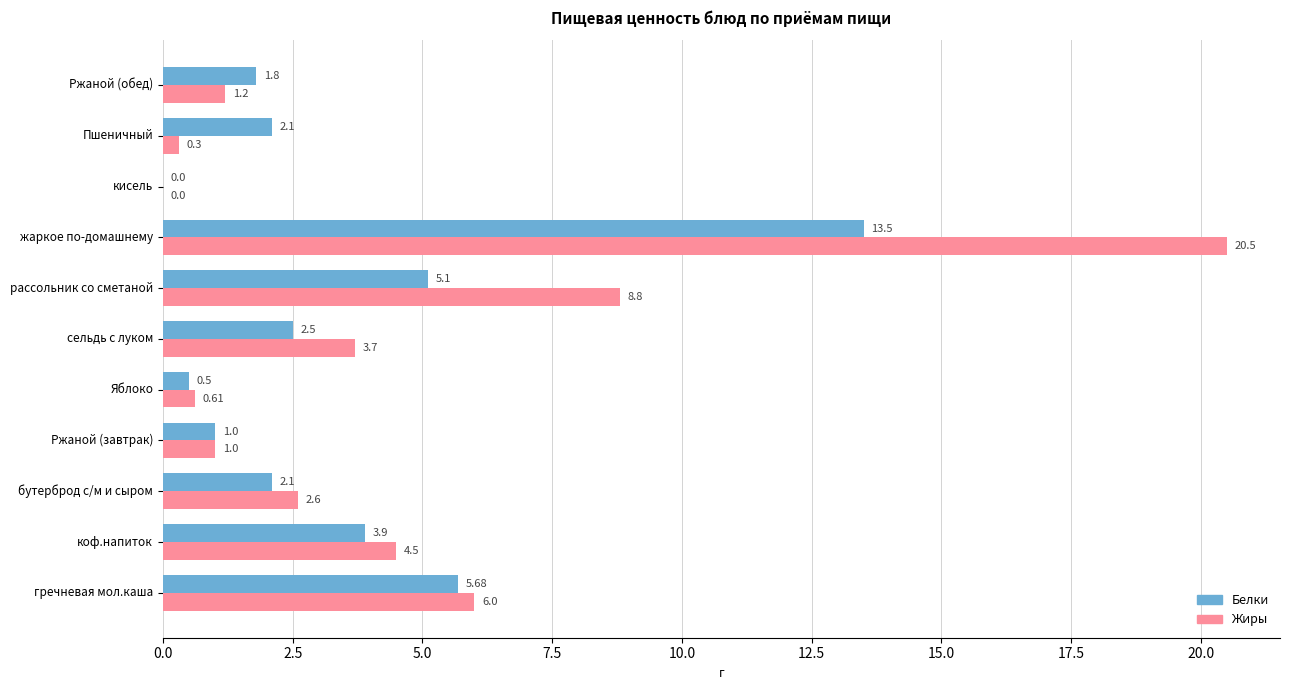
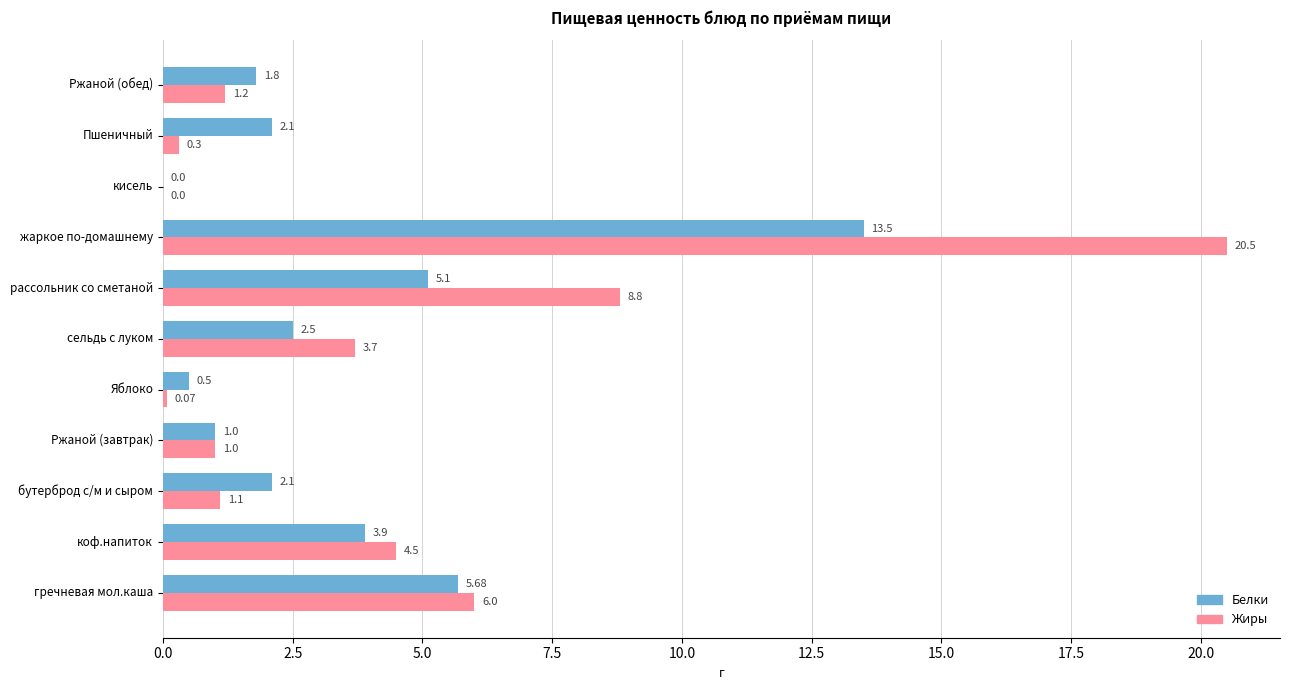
  {
    "Белки": {
      "Ржаной (обед)": 1.8,
      "Пшеничный": 2.1,
      "кисель": 0.0,
      "жаркое по-домашнему": 13.5,
      "рассольник со сметаной": 5.1,
      "сельдь с луком": 2.5,
      "Яблоко": 0.5,
      "Ржаной (завтрак)": 1.0,
      "бутерброд с/м и сыром": 2.1,
      "коф.напиток": 3.9,
      "гречневая мол.каша": 5.68
    },
    "Жиры": {
      "Ржаной (обед)": 1.2,
      "Пшеничный": 0.3,
      "кисель": 0.0,
      "жаркое по-домашнему": 20.5,
      "рассольник со сметаной": 8.8,
      "сельдь с луком": 3.7,
-     "Яблоко": 0.61,
+     "Яблоко": 0.07,
      "Ржаной (завтрак)": 1.0,
-     "бутерброд с/м и сыром": 2.6,
+     "бутерброд с/м и сыром": 1.1,
      "коф.напиток": 4.5,
      "гречневая мол.каша": 6.0
    }
  }
